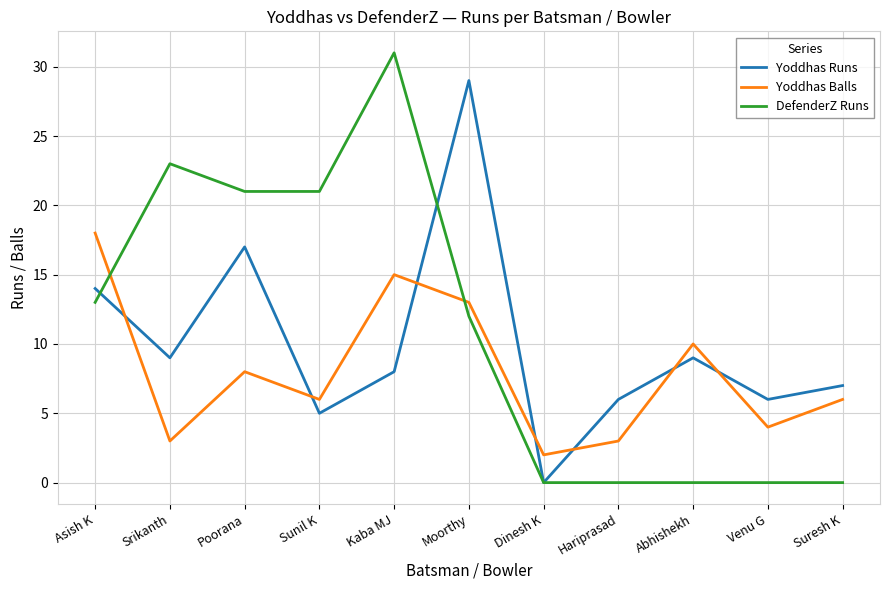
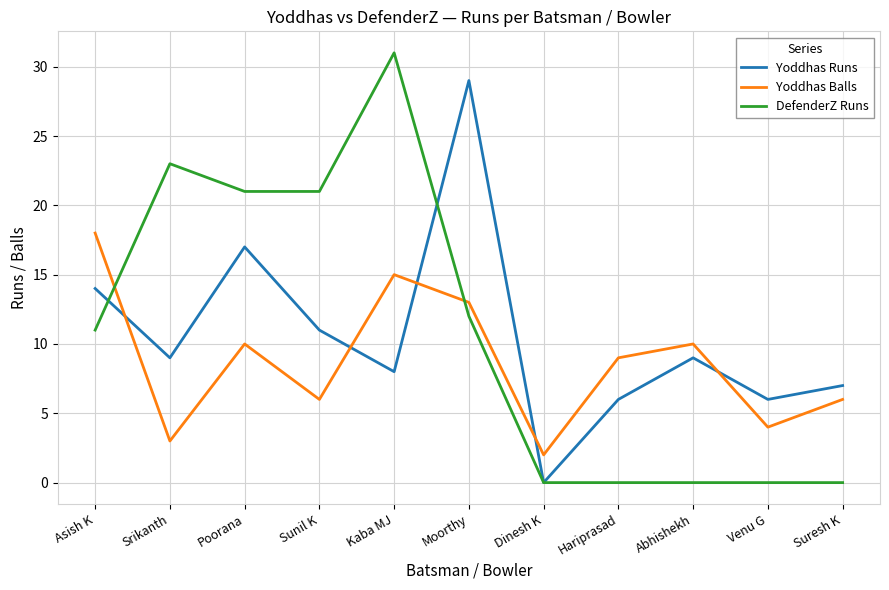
  {
    "Yoddhas Runs": {
      "Asish K": 14,
      "Srikanth": 9,
      "Poorana": 17,
-     "Sunil K": 5,
+     "Sunil K": 11,
      "Kaba MJ": 8,
      "Moorthy": 29,
      "Hariprasad": 6,
      "Abhishekh": 9,
      "Venu G": 6,
      "Suresh K": 7
    },
    "Yoddhas Balls": {
      "Asish K": 18,
      "Srikanth": 3,
-     "Poorana": 8,
+     "Poorana": 10,
      "Sunil K": 6,
      "Kaba MJ": 15,
      "Moorthy": 13,
      "Dinesh K": 2,
-     "Hariprasad": 3,
+     "Hariprasad": 9,
      "Abhishekh": 10,
      "Venu G": 4,
      "Suresh K": 6
    },
    "DefenderZ Runs": {
-     "Asish K": 13,
+     "Asish K": 11,
      "Srikanth": 23,
      "Poorana": 21,
      "Sunil K": 21,
      "Kaba MJ": 31,
      "Moorthy": 12,
      "Hariprasad": 0,
      "Abhishekh": 0,
      "Venu G": 0,
      "Suresh K": 0
    }
  }
